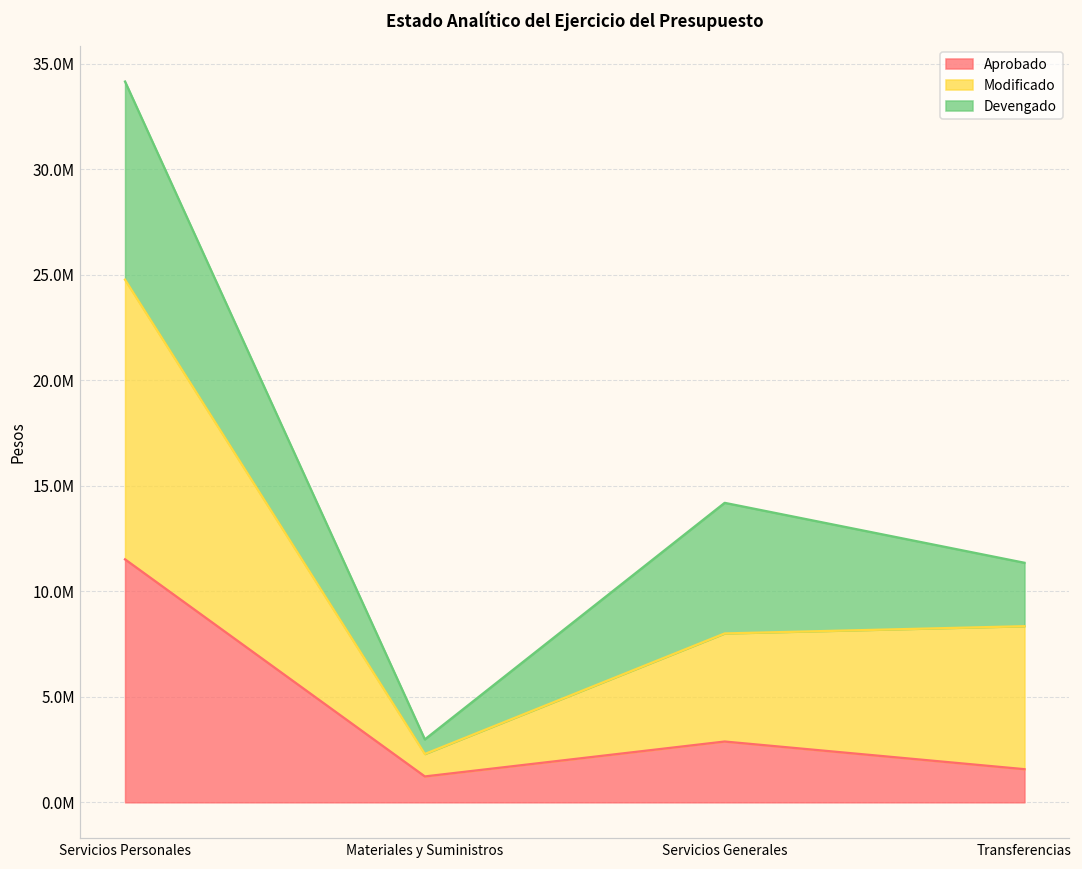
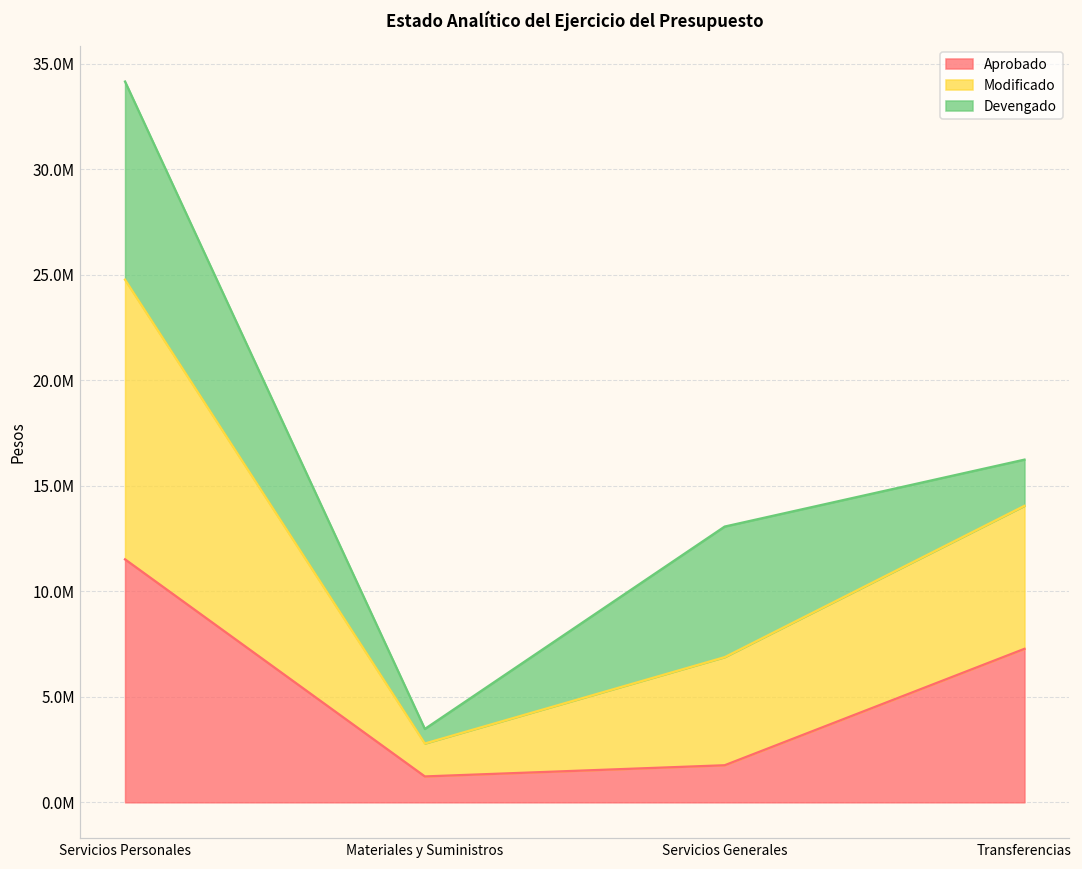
  {
    "Aprobado": {
      "Servicios Personales": 11500000,
      "Materiales y Suministros": 1200000,
-     "Servicios Generales": 2900000,
-     "Transferencias": 1600000
+     "Servicios Generales": 1800000,
+     "Transferencias": 7300000
    },
    "Modificado": {
      "Servicios Personales": 13300000,
-     "Materiales y Suministros": 1100000,
+     "Materiales y Suministros": 1600000,
      "Servicios Generales": 5100000,
      "Transferencias": 6800000
    },
    "Devengado": {
      "Servicios Personales": 9400000,
      "Materiales y Suministros": 700000,
      "Servicios Generales": 6200000,
-     "Transferencias": 3000000
+     "Transferencias": 2200000
    }
  }
